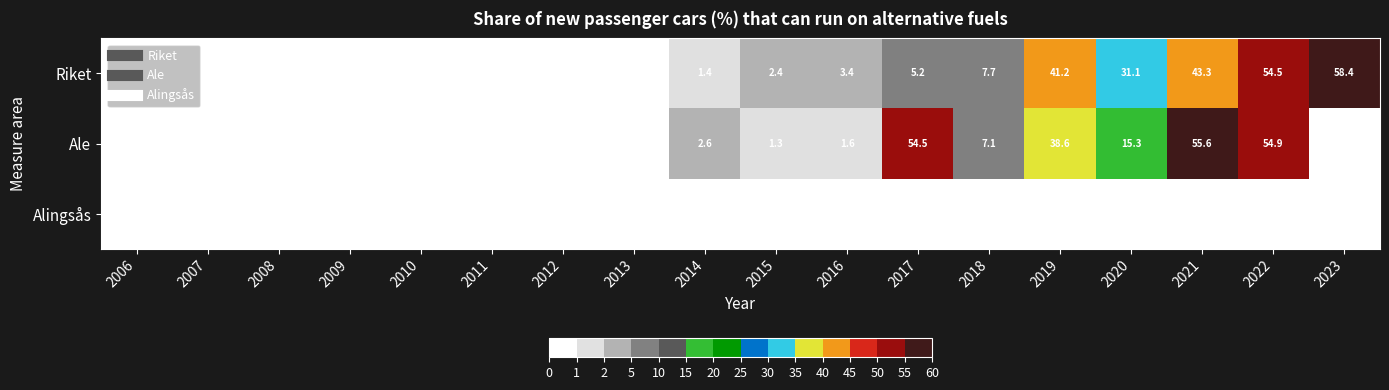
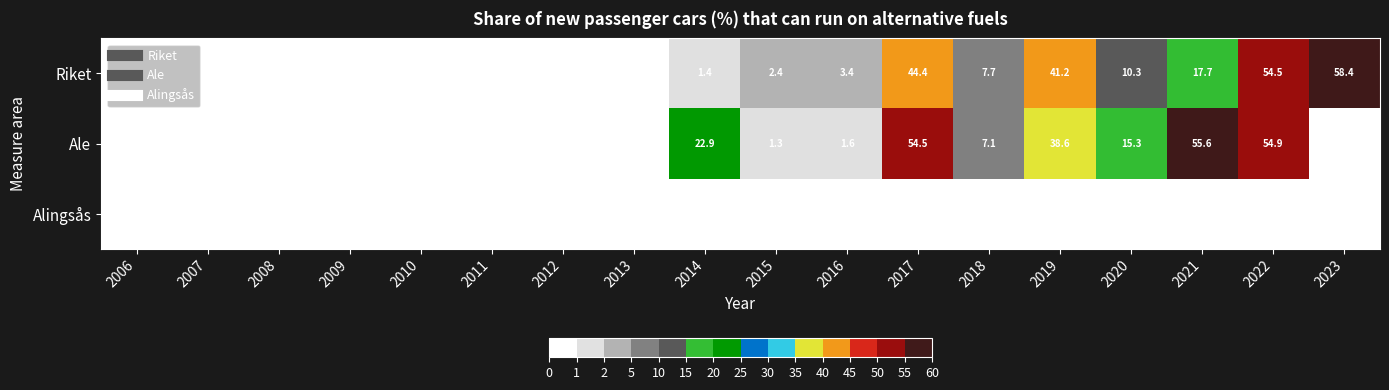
  {
    "Riket": {
      "2015": 2.4,
      "2016": 3.4,
-     "2017": 5.2,
+     "2017": 44.4,
      "2018": 7.7,
      "2019": 41.2,
-     "2020": 31.1,
-     "2021": 43.3,
+     "2020": 10.3,
+     "2021": 17.7,
      "2022": 54.5,
      "2023": 58.4
    },
    "Ale": {
-     "2014": 2.6,
+     "2014": 22.9,
      "2017": 54.5,
      "2018": 7.1,
      "2019": 38.6,
      "2020": 15.3,
      "2021": 55.6,
      "2022": 54.9
    }
  }
